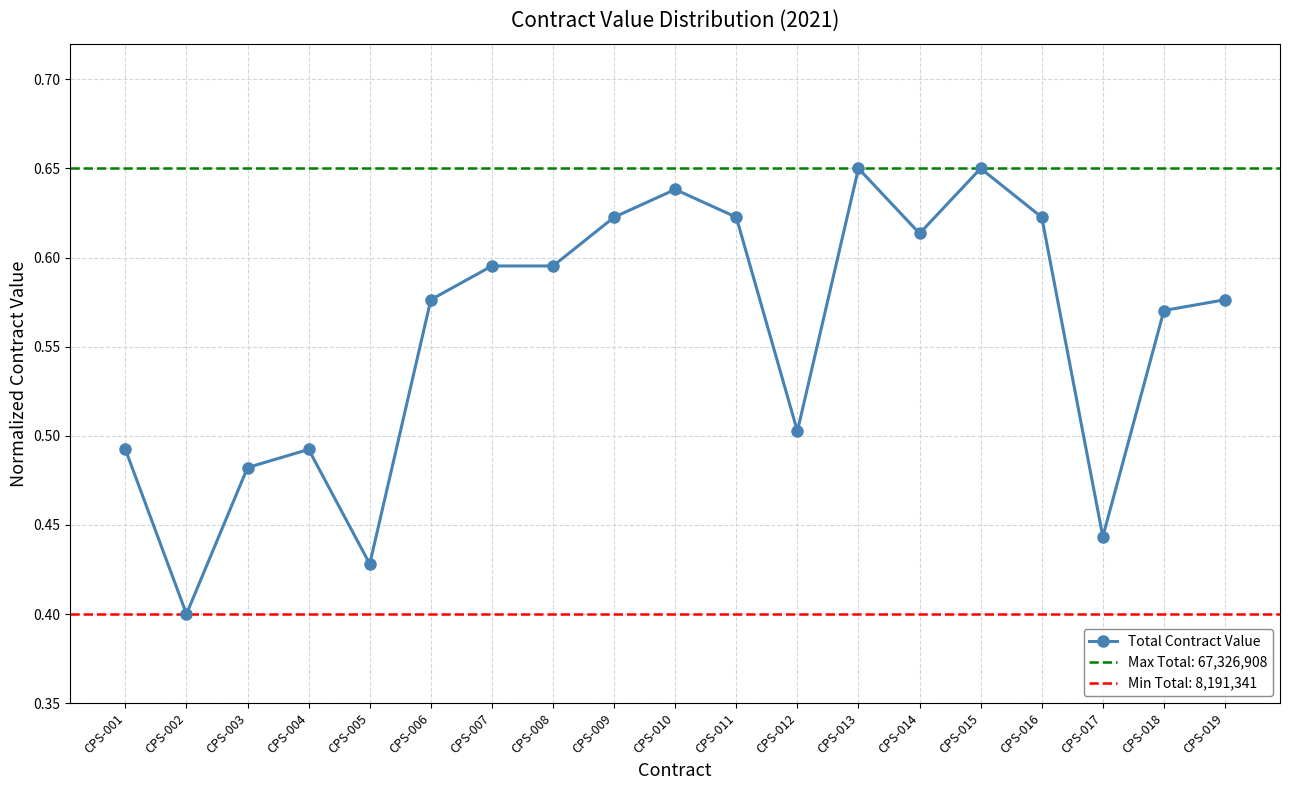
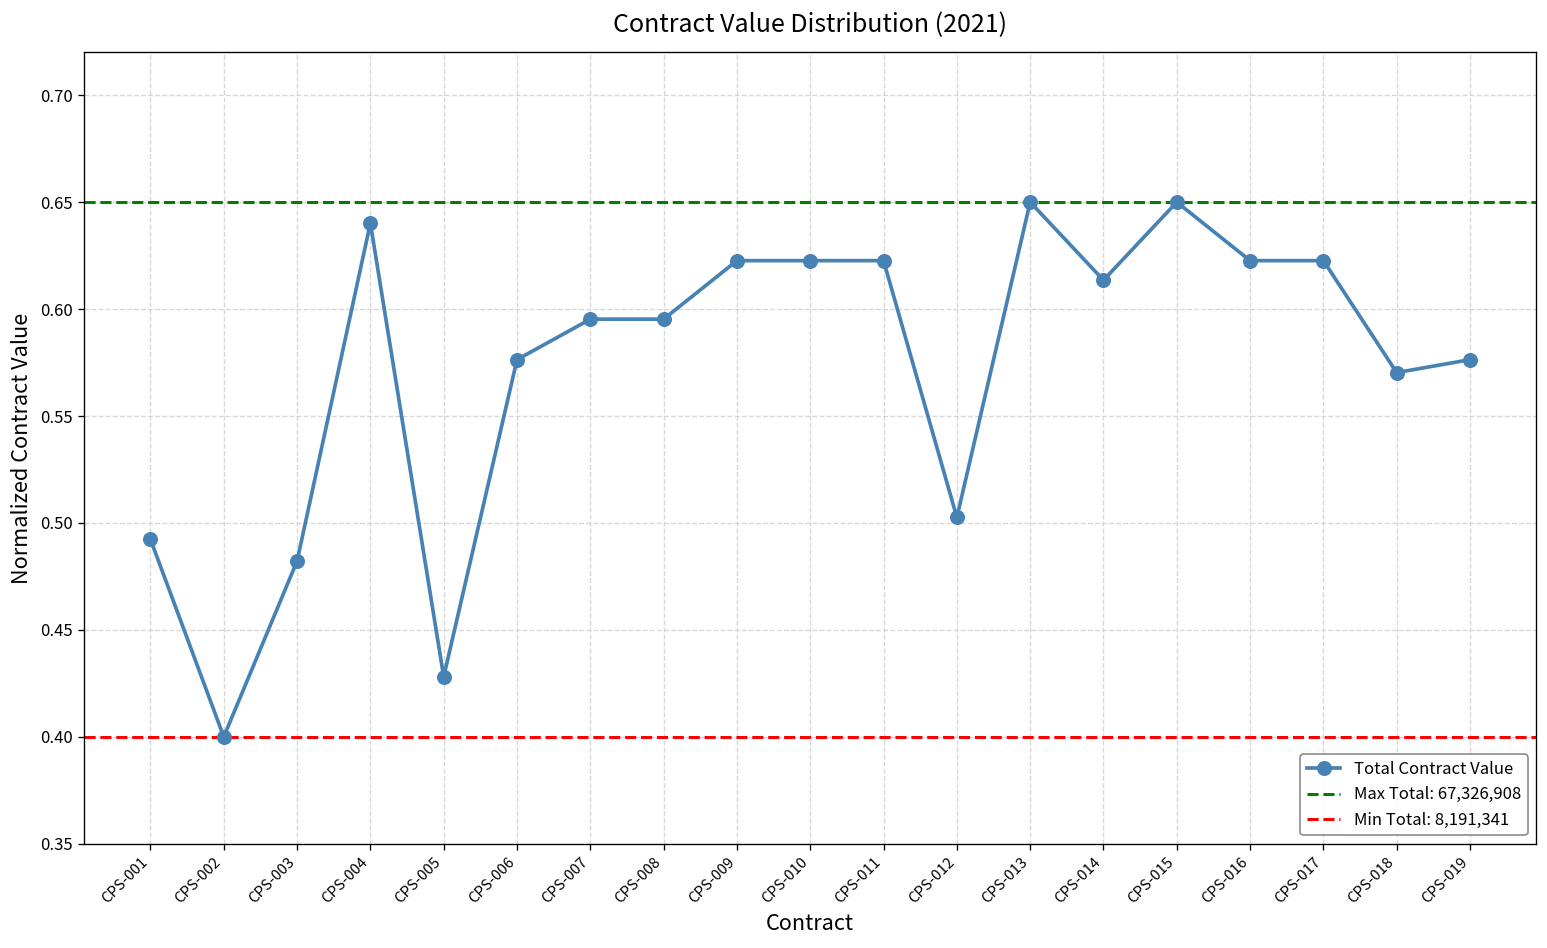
  {
    "CPS-001": 0.492,
    "CPS-002": 0.400,
    "CPS-003": 0.482,
-   "CPS-004": 0.492,
+   "CPS-004": 0.640,
    "CPS-005": 0.428,
    "CPS-006": 0.576,
    "CPS-007": 0.595,
    "CPS-008": 0.595,
    "CPS-009": 0.623,
-   "CPS-010": 0.638,
+   "CPS-010": 0.623,
    "CPS-011": 0.623,
    "CPS-012": 0.503,
    "CPS-013": 0.650,
    "CPS-014": 0.614,
    "CPS-015": 0.650,
    "CPS-016": 0.623,
-   "CPS-017": 0.443,
+   "CPS-017": 0.623,
    "CPS-018": 0.570,
    "CPS-019": 0.576
  }
